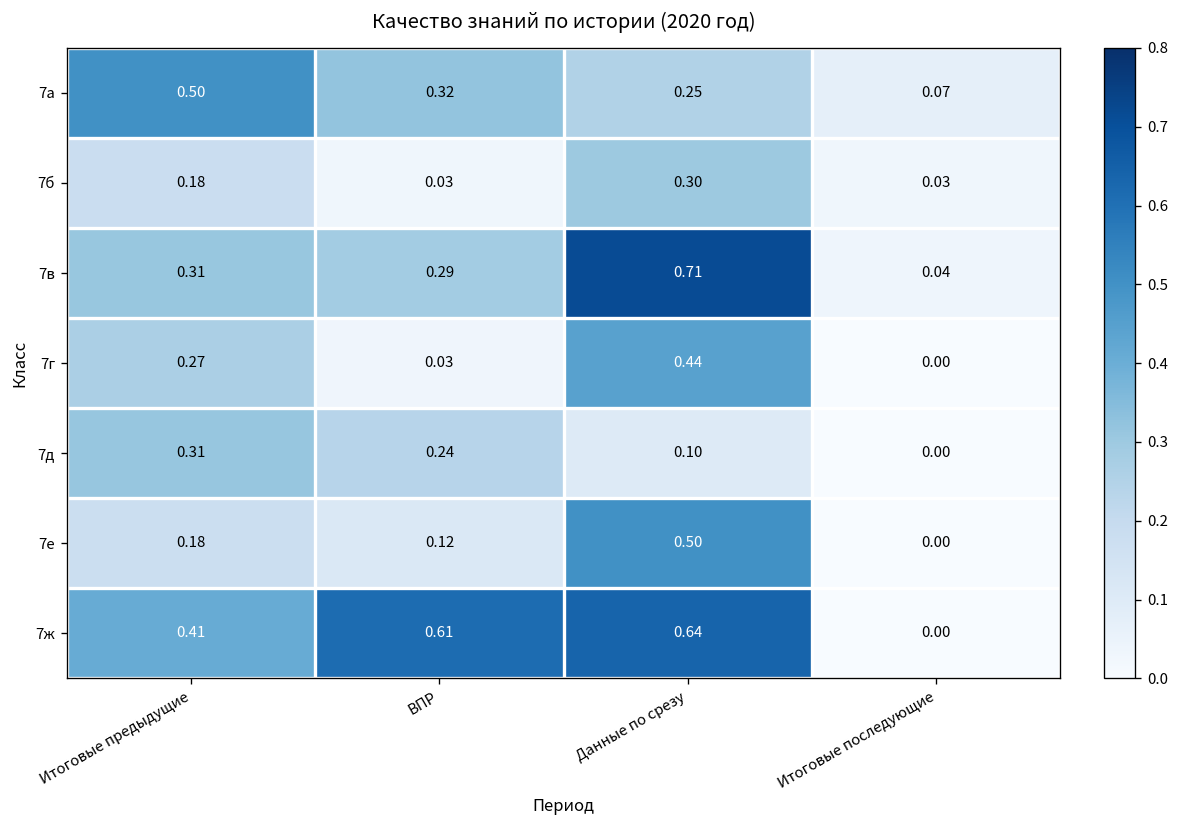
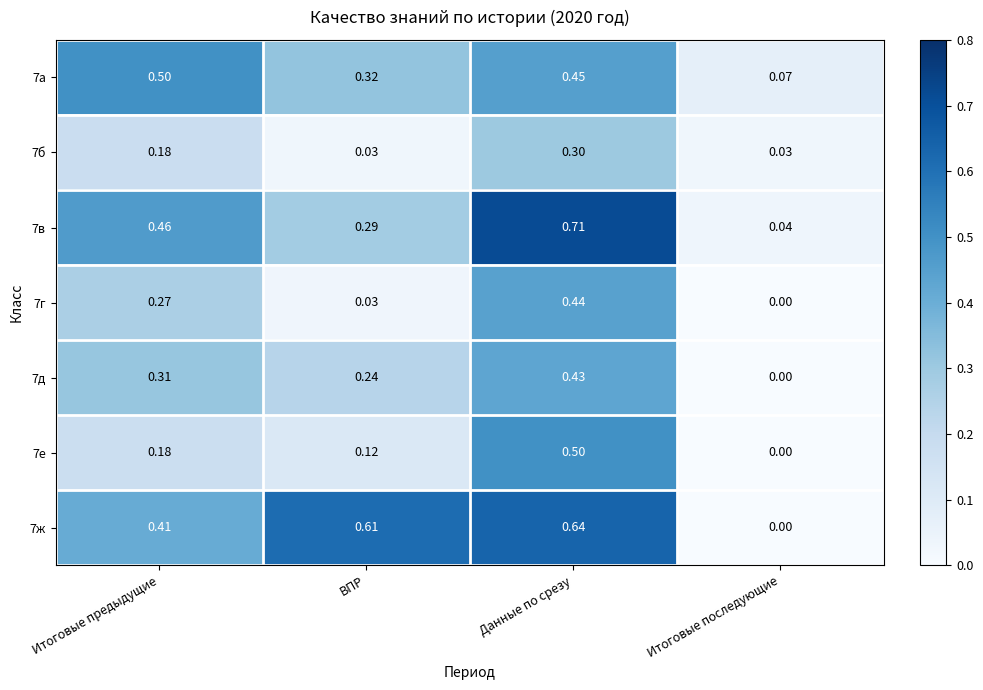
  {
    "7а": {
      "Итоговые предыдущие": 0.50,
      "ВПР": 0.32,
-     "Данные по срезу": 0.25,
+     "Данные по срезу": 0.45,
      "Итоговые последующие": 0.07
    },
    "7б": {
      "Итоговые предыдущие": 0.18,
      "ВПР": 0.03,
      "Данные по срезу": 0.30,
      "Итоговые последующие": 0.03
    },
    "7в": {
-     "Итоговые предыдущие": 0.31,
+     "Итоговые предыдущие": 0.46,
      "ВПР": 0.29,
      "Данные по срезу": 0.71,
      "Итоговые последующие": 0.04
    },
    "7г": {
      "Итоговые предыдущие": 0.27,
      "ВПР": 0.03,
      "Данные по срезу": 0.44,
      "Итоговые последующие": 0.00
    },
    "7д": {
      "Итоговые предыдущие": 0.31,
      "ВПР": 0.24,
-     "Данные по срезу": 0.10,
+     "Данные по срезу": 0.43,
      "Итоговые последующие": 0.00
    },
    "7е": {
      "Итоговые предыдущие": 0.18,
      "ВПР": 0.12,
      "Данные по срезу": 0.50,
      "Итоговые последующие": 0.00
    },
    "7ж": {
      "Итоговые предыдущие": 0.41,
      "ВПР": 0.61,
      "Данные по срезу": 0.64,
      "Итоговые последующие": 0.00
    }
  }
